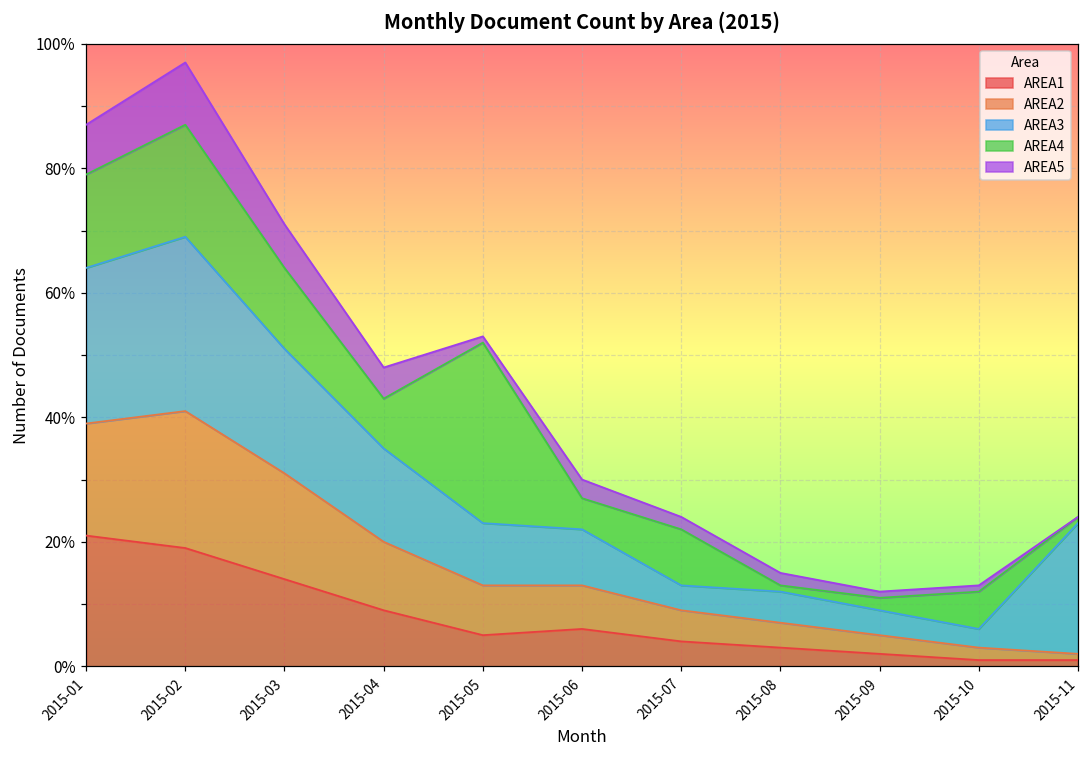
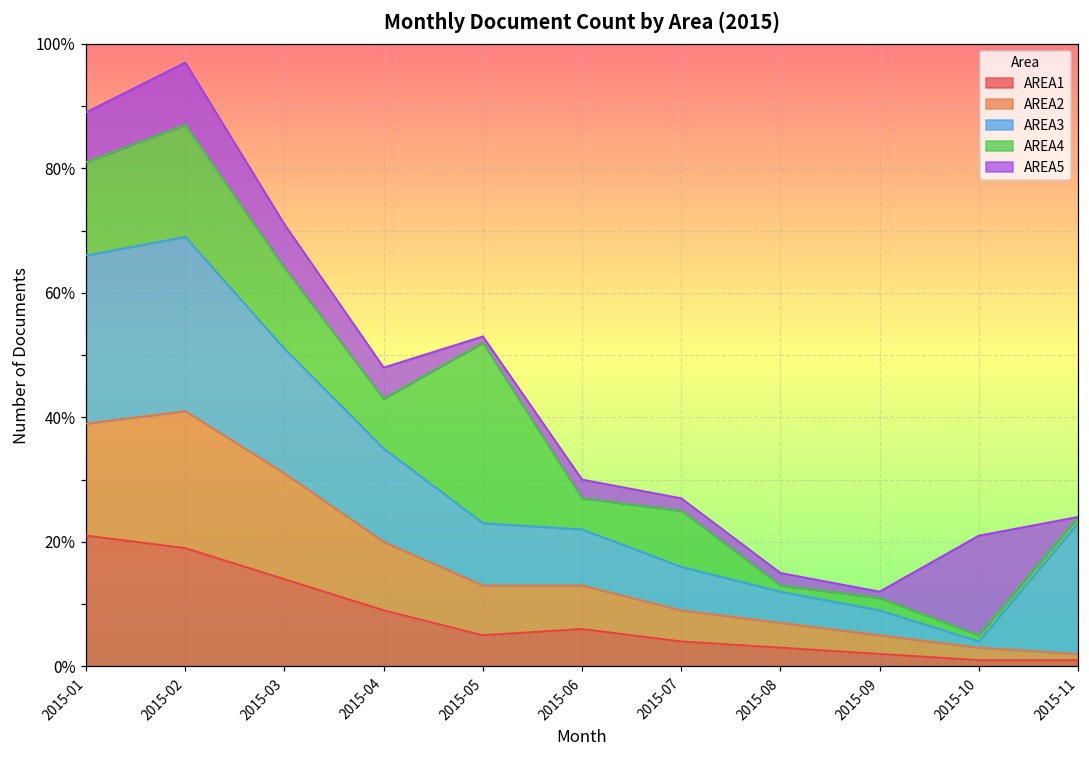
  {
    "AREA3": {
-     "2015-01": "25%",
+     "2015-01": "27%",
      "2015-02": "28%",
      "2015-03": "20%",
      "2015-04": "15%",
      "2015-05": "10%",
      "2015-06": "9%",
-     "2015-07": "4%",
+     "2015-07": "7%",
      "2015-08": "5%",
      "2015-09": "4%",
-     "2015-10": "3%",
+     "2015-10": "1%",
      "2015-11": "21%"
    },
    "AREA4": {
      "2015-01": "15%",
      "2015-02": "18%",
      "2015-03": "13%",
      "2015-04": "8%",
      "2015-05": "29%",
      "2015-06": "5%",
      "2015-07": "9%",
      "2015-08": "1%",
      "2015-09": "2%",
-     "2015-10": "6%"
+     "2015-10": "1%"
    },
    "AREA5": {
      "2015-01": "8%",
      "2015-02": "10%",
      "2015-03": "7%",
      "2015-04": "5%",
      "2015-05": "1%",
      "2015-06": "3%",
      "2015-07": "2%",
      "2015-08": "2%",
      "2015-09": "1%",
-     "2015-10": "1%"
+     "2015-10": "16%"
    }
  }
